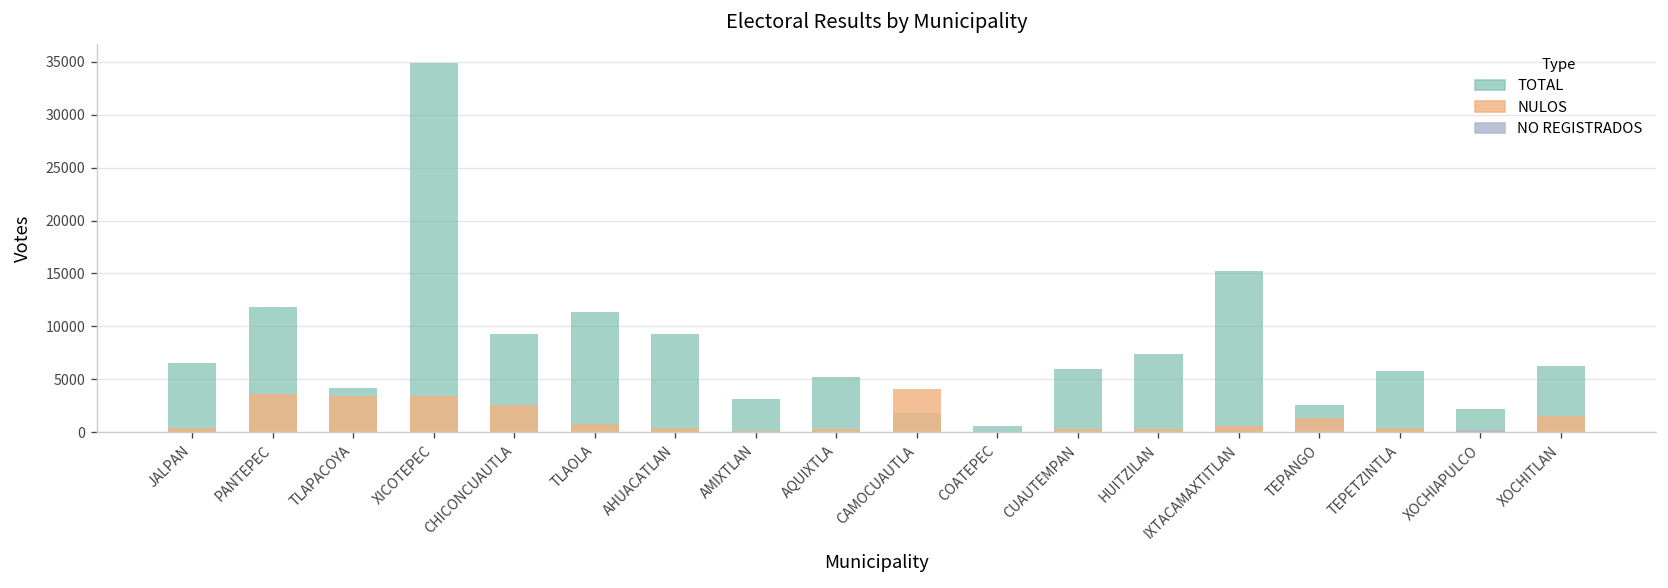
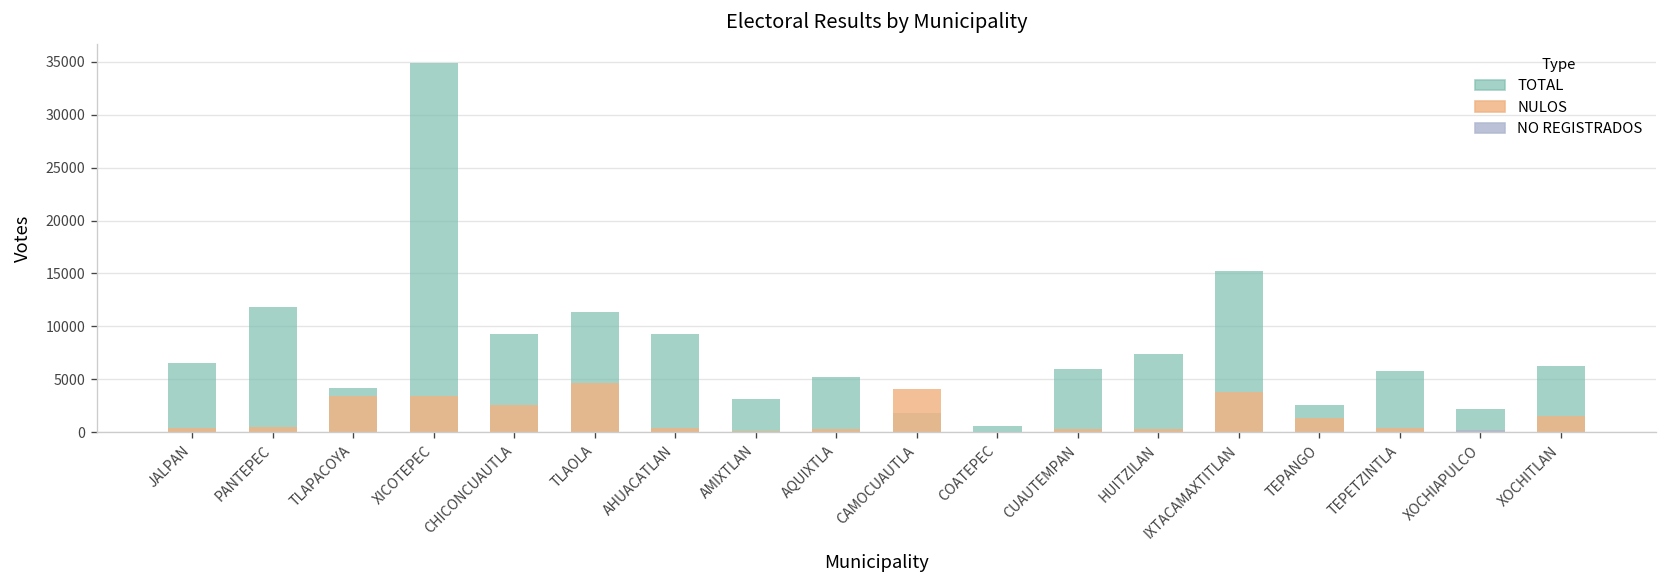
  {
    "NULOS": {
-     "PANTEPEC": 4000,
-     "TLAOLA": 1000,
+     "PANTEPEC": 1000,
+     "TLAOLA": 5000,
      "CAMOCUAUTLA": 4000,
-     "IXTACAMAXTITLAN": 1000
+     "IXTACAMAXTITLAN": 4000
    }
  }
